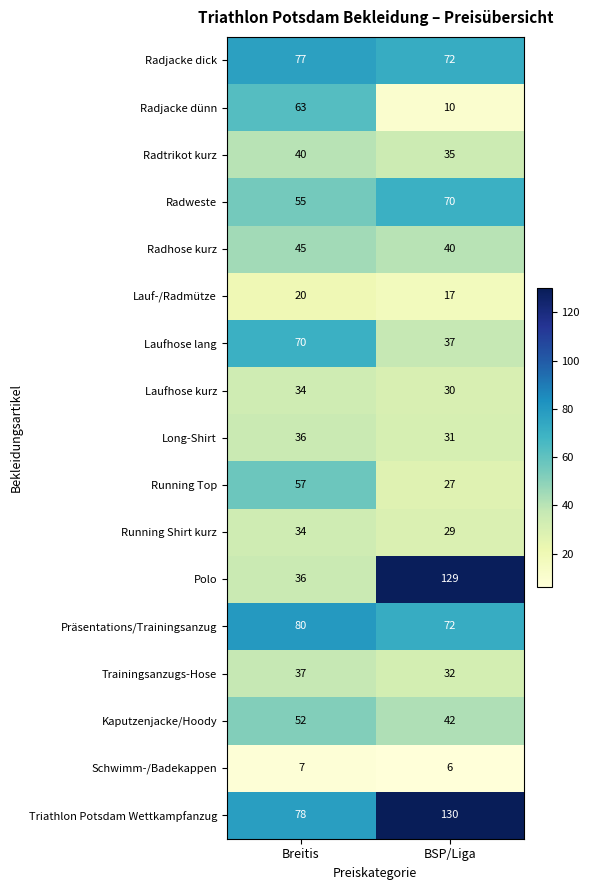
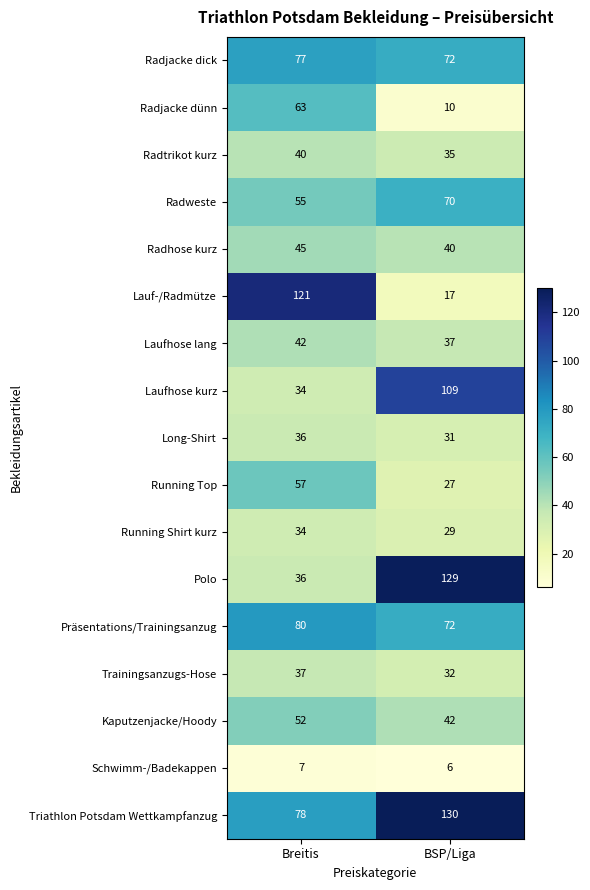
  {
    "Radjacke dick": {
      "Breitis": 77,
      "BSP/Liga": 72
    },
    "Radjacke dünn": {
      "Breitis": 63,
      "BSP/Liga": 10
    },
    "Radtrikot kurz": {
      "Breitis": 40,
      "BSP/Liga": 35
    },
    "Radweste": {
      "Breitis": 55,
      "BSP/Liga": 70
    },
    "Radhose kurz": {
      "Breitis": 45,
      "BSP/Liga": 40
    },
    "Lauf-/Radmütze": {
-     "Breitis": 20,
+     "Breitis": 121,
      "BSP/Liga": 17
    },
    "Laufhose lang": {
-     "Breitis": 70,
+     "Breitis": 42,
      "BSP/Liga": 37
    },
    "Laufhose kurz": {
      "Breitis": 34,
-     "BSP/Liga": 30
+     "BSP/Liga": 109
    },
    "Long-Shirt": {
      "Breitis": 36,
      "BSP/Liga": 31
    },
    "Running Top": {
      "Breitis": 57,
      "BSP/Liga": 27
    },
    "Running Shirt kurz": {
      "Breitis": 34,
      "BSP/Liga": 29
    },
    "Polo": {
      "Breitis": 36,
      "BSP/Liga": 129
    },
    "Präsentations/Trainingsanzug": {
      "Breitis": 80,
      "BSP/Liga": 72
    },
    "Trainingsanzugs-Hose": {
      "Breitis": 37,
      "BSP/Liga": 32
    },
    "Kaputzenjacke/Hoody": {
      "Breitis": 52,
      "BSP/Liga": 42
    },
    "Schwimm-/Badekappen": {
      "Breitis": 7,
      "BSP/Liga": 6
    },
    "Triathlon Potsdam Wettkampfanzug": {
      "Breitis": 78,
      "BSP/Liga": 130
    }
  }
